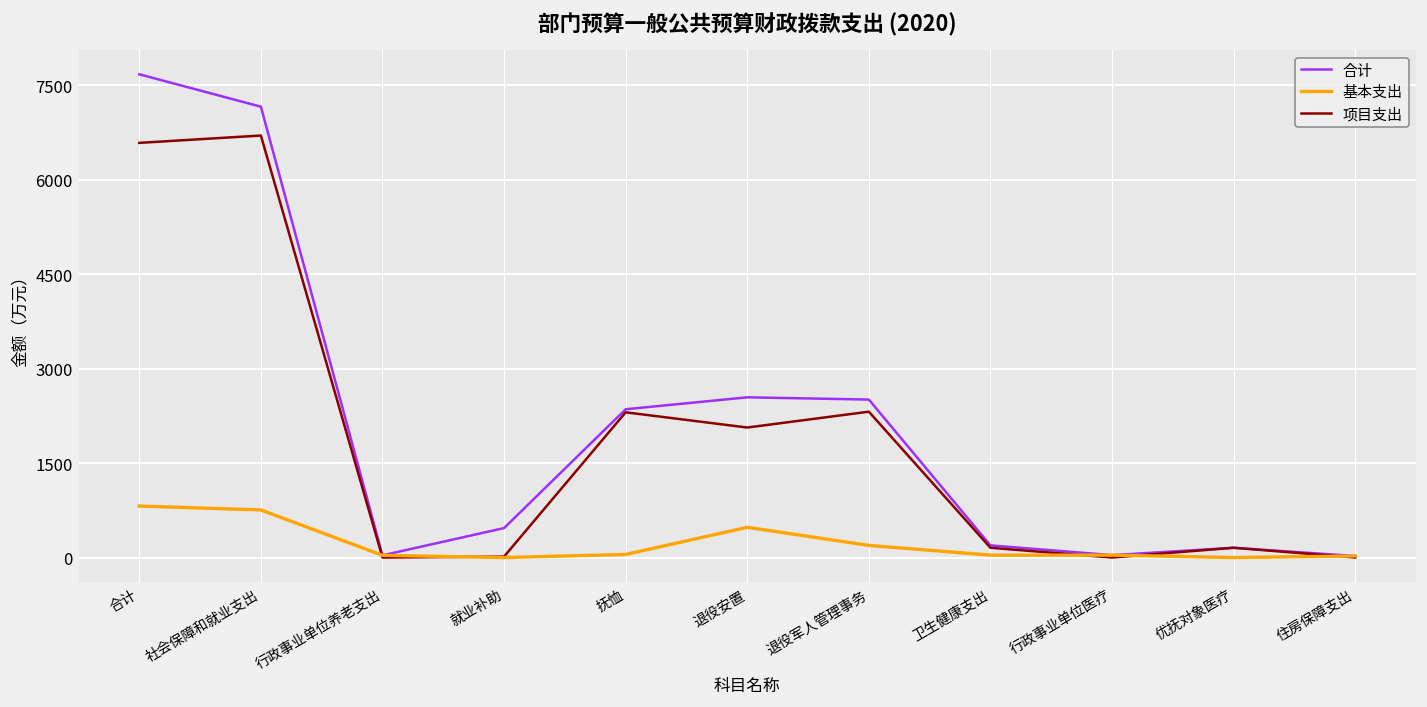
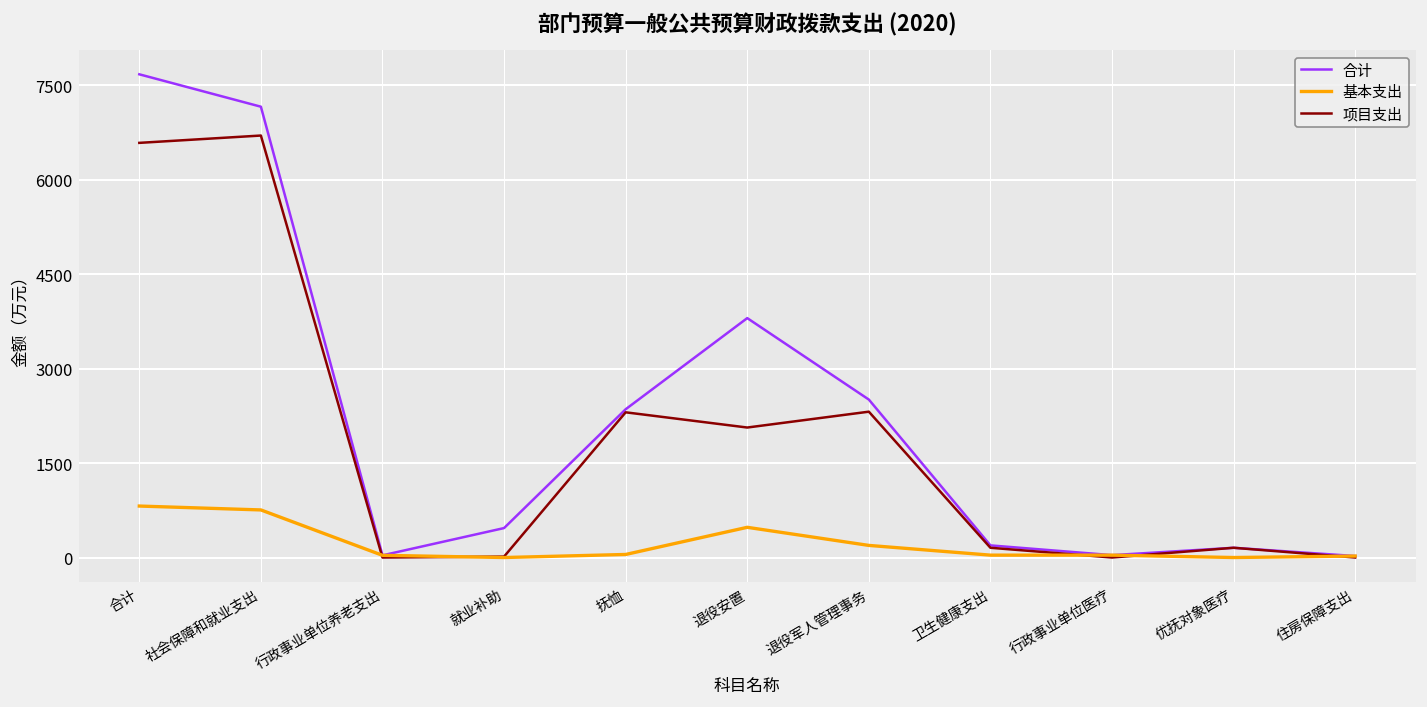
  {
    "合计": {
      "合计": 7700,
      "社会保障和就业支出": 7200,
      "就业补助": 500,
-     "退役安置": 2500,
+     "退役安置": 3800,
      "退役军人管理事务": 2500
    },
    "基本支出": {
      "合计": 800,
      "社会保障和就业支出": 800,
      "抚恤": 0,
      "退役安置": 500,
      "退役军人管理事务": 200,
      "卫生健康支出": 0,
      "优抚对象医疗": 0
    },
    "项目支出": {
      "合计": 6600,
      "社会保障和就业支出": 6700,
      "退役安置": 2100,
      "退役军人管理事务": 2300
    }
  }
